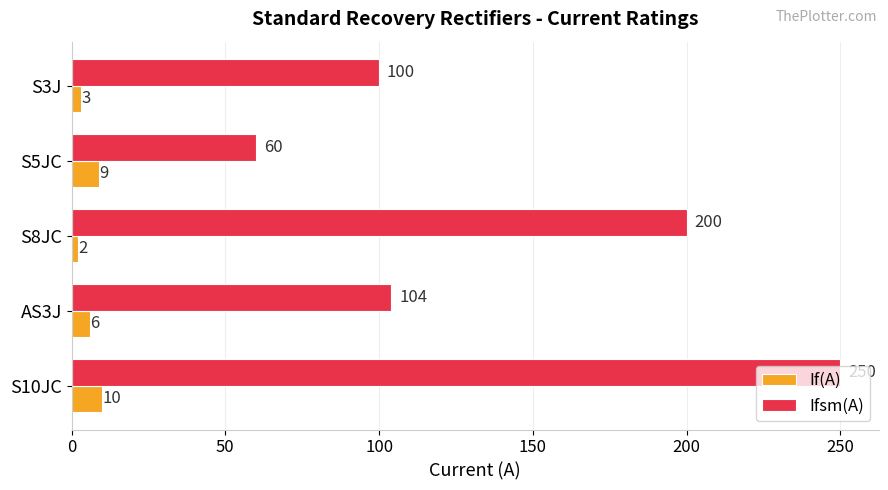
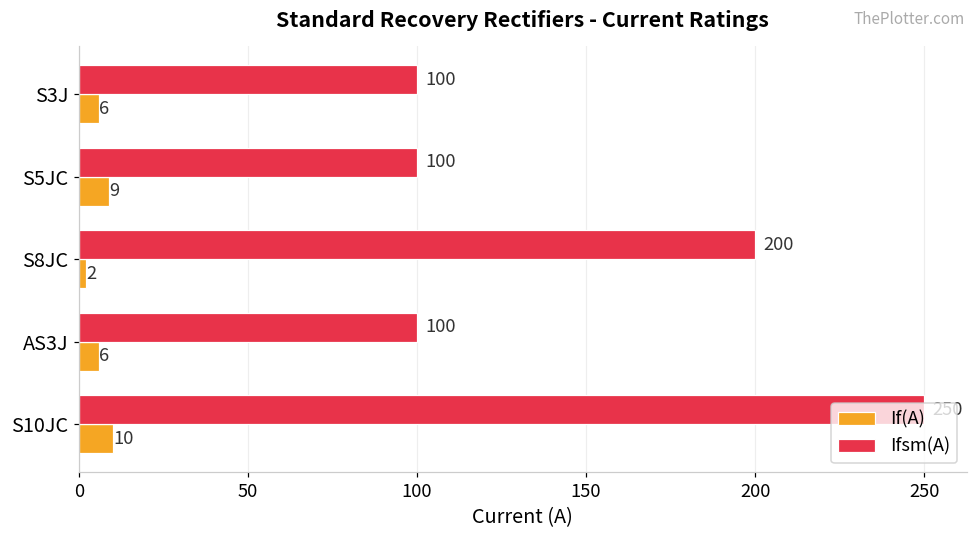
  {
    "If(A)": {
-     "S3J": 3,
+     "S3J": 6,
      "S5JC": 9,
      "S8JC": 2,
      "AS3J": 6,
      "S10JC": 10
    },
    "Ifsm(A)": {
      "S3J": 100,
-     "S5JC": 60,
+     "S5JC": 100,
      "S8JC": 200,
-     "AS3J": 104
+     "AS3J": 100
    }
  }
